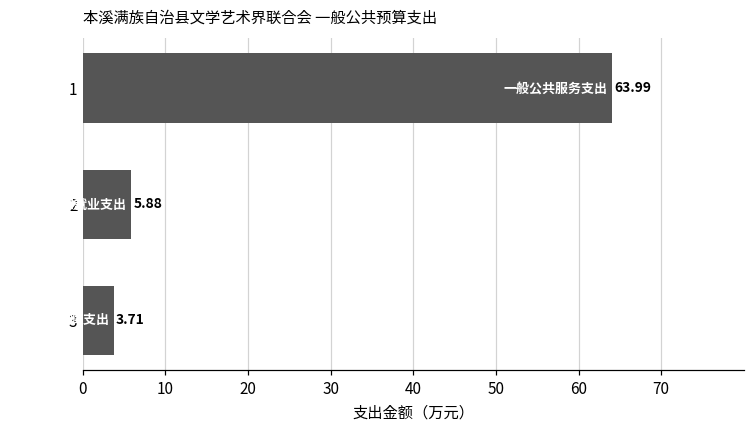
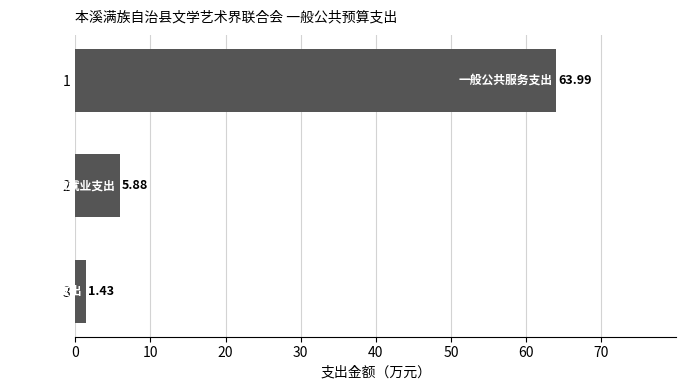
  {
    "1": 63.99,
    "2": 5.88,
-   "3": 3.71
+   "3": 1.43
  }
